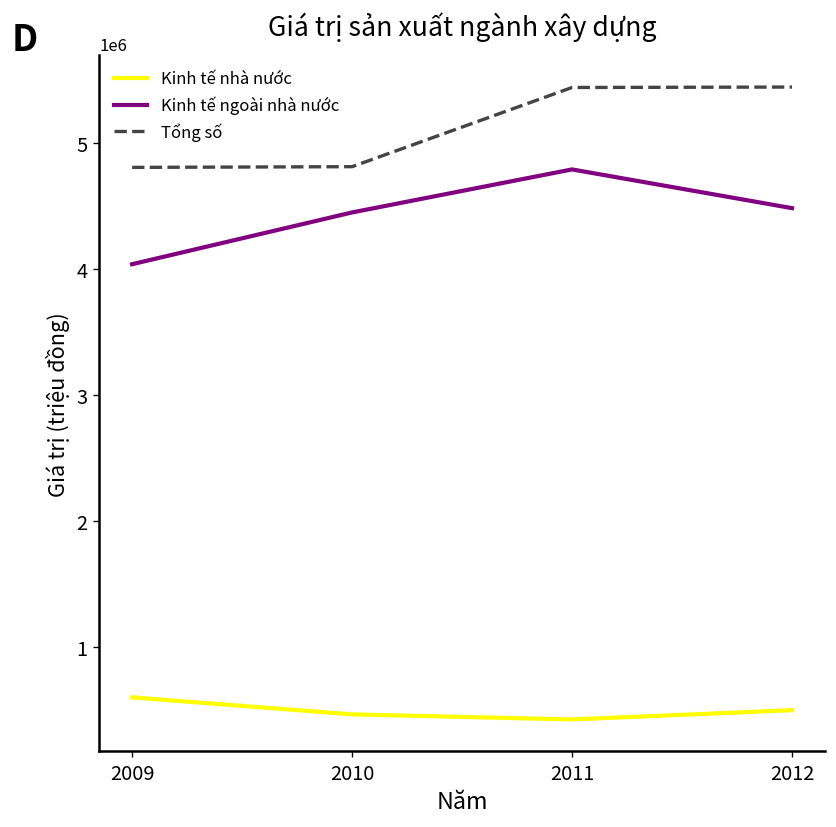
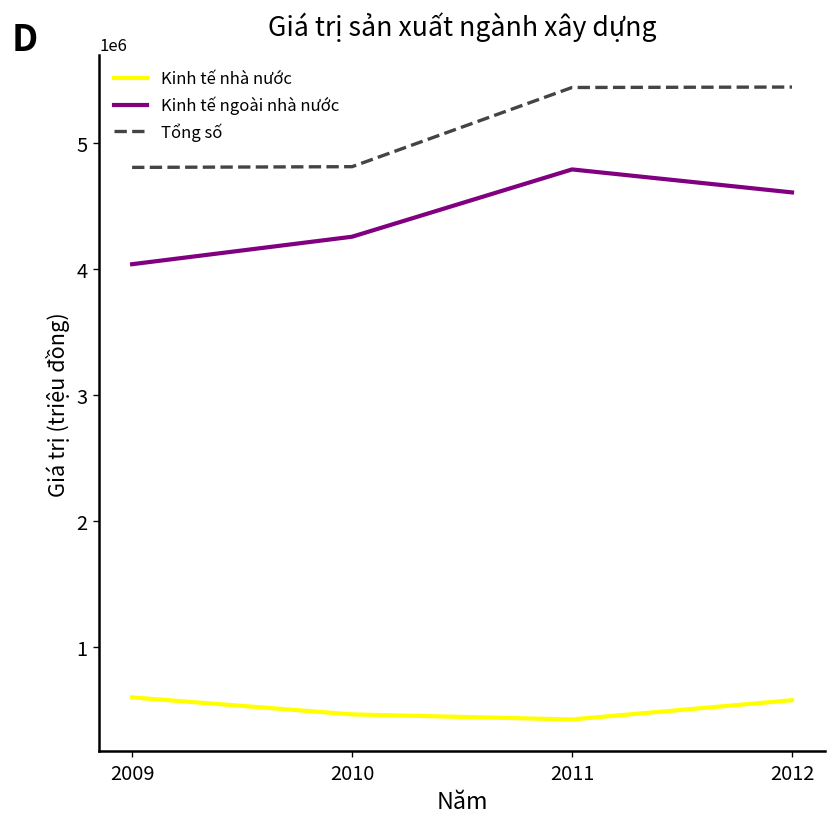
  {
    "Kinh tế nhà nước": {
      "2009": 600000,
      "2010": 470000,
      "2011": 430000,
-     "2012": 500000
+     "2012": 580000
    },
    "Kinh tế ngoài nhà nước": {
      "2009": 4040000,
-     "2010": 4450000,
+     "2010": 4260000,
      "2011": 4790000,
-     "2012": 4480000
+     "2012": 4610000
    },
    "Tổng số": {
      "2009": 4800000,
      "2010": 4810000,
      "2011": 5440000,
      "2012": 5440000
    }
  }
